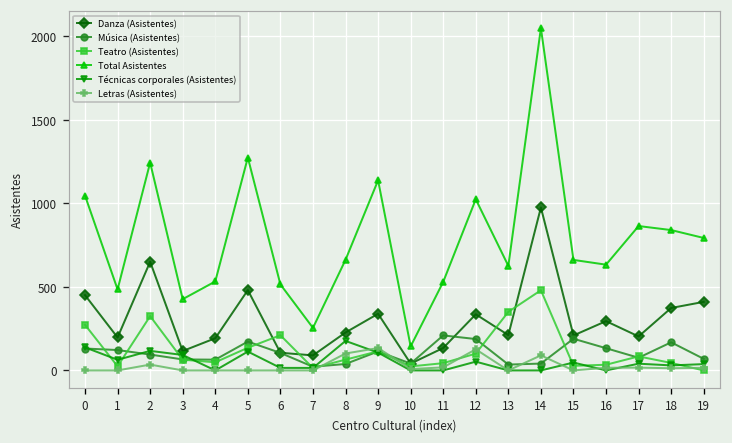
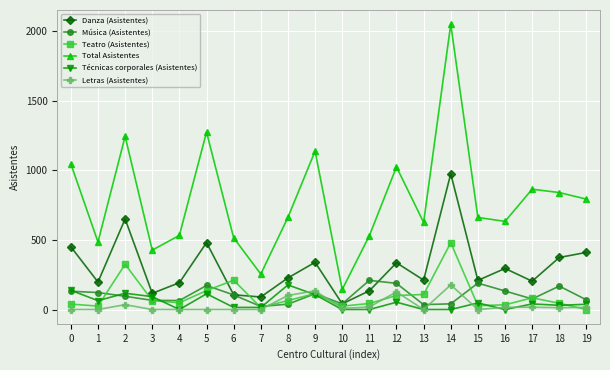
  {
    "Teatro (Asistentes)": {
-     "0": 270,
+     "0": 40,
      "1": 20,
      "2": 330,
      "5": 140,
      "6": 210,
      "8": 60,
      "11": 40,
      "12": 100,
-     "13": 350,
+     "13": 110,
      "14": 480,
      "15": 30
    },
    "Letras (Asistentes)": {
      "0": 0,
      "1": 0,
      "2": 40,
      "3": 0,
      "5": 0,
      "8": 100,
      "9": 130,
      "12": 130,
-     "14": 90,
+     "14": 180,
      "15": 0,
      "17": 20
    }
  }
